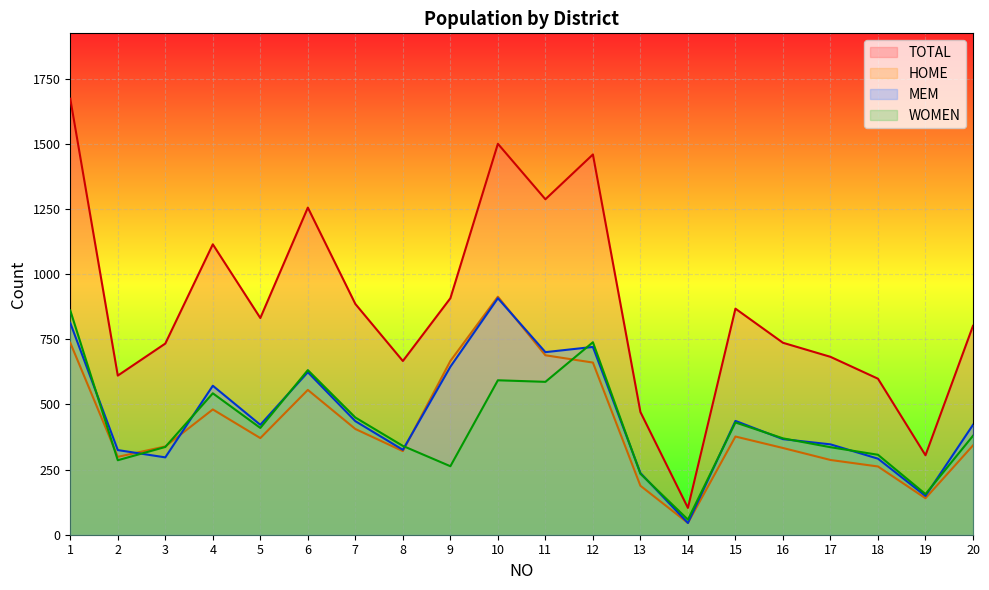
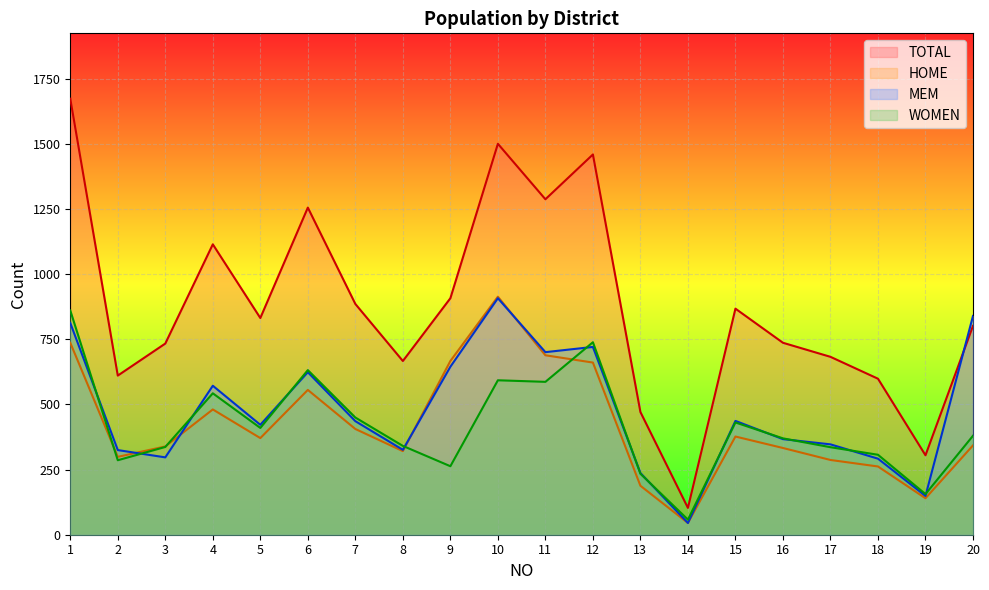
  {
    "MEM": {
      "1": 810,
      "2": 330,
      "3": 300,
      "4": 570,
      "5": 420,
      "7": 440,
      "9": 650,
      "11": 700,
      "12": 720,
      "17": 350,
      "18": 290,
-     "20": 420
+     "20": 840
    },
    "WOMEN": {
      "1": 860,
      "2": 290,
      "4": 540,
      "5": 410,
      "7": 450,
      "8": 340,
      "9": 260,
      "10": 590,
      "11": 590,
      "12": 740,
      "14": 60,
      "17": 340,
      "18": 310,
      "20": 380
    }
  }
